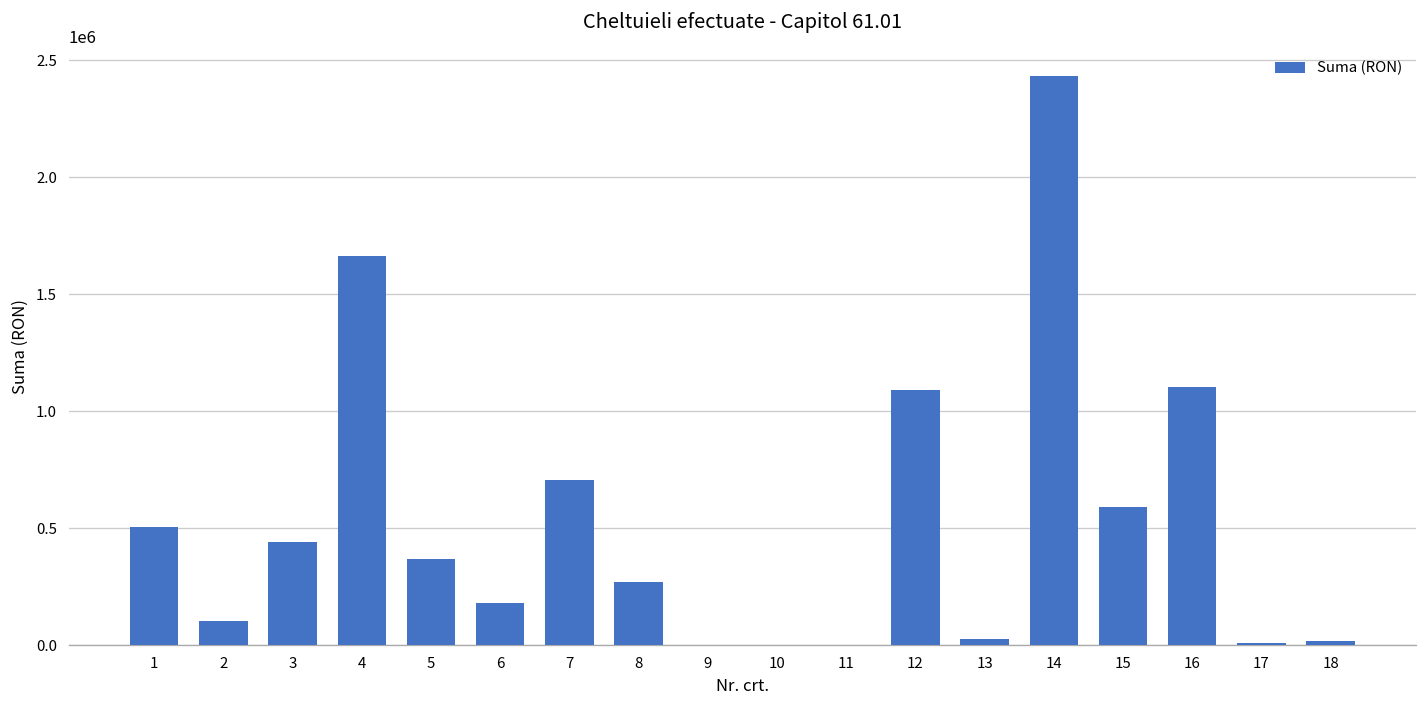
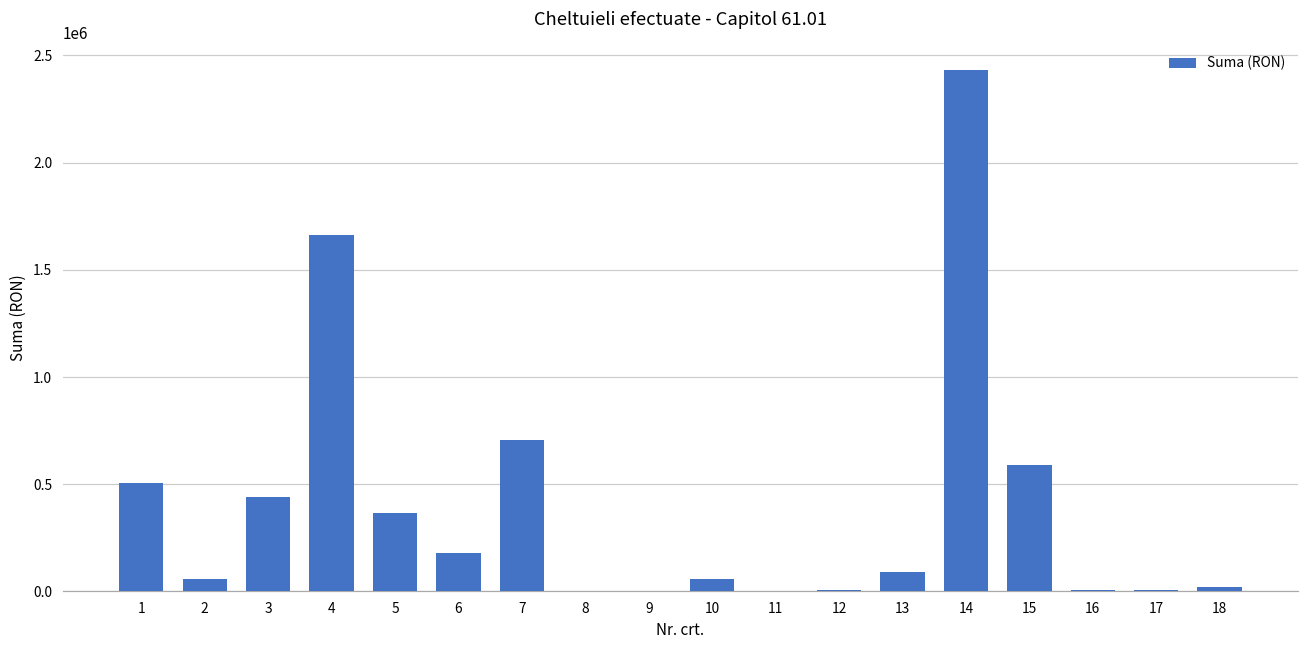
  {
    "1": 510000,
-   "2": 110000,
+   "2": 60000,
    "3": 440000,
    "4": 1660000,
    "5": 370000,
    "6": 180000,
    "7": 710000,
-   "8": 270000,
-   "10": 0,
-   "12": 1090000,
-   "13": 30000,
+   "8": 0,
+   "10": 60000,
+   "12": 10000,
+   "13": 90000,
    "14": 2430000,
    "15": 590000,
-   "16": 1100000,
+   "16": 10000,
    "18": 20000
  }
